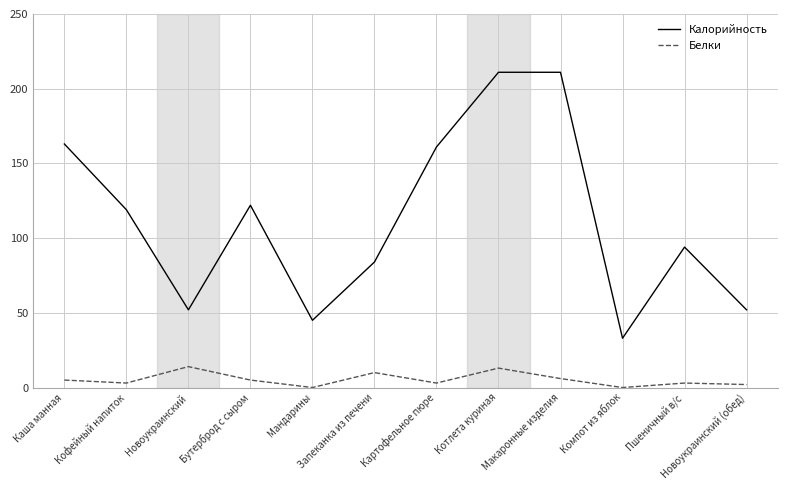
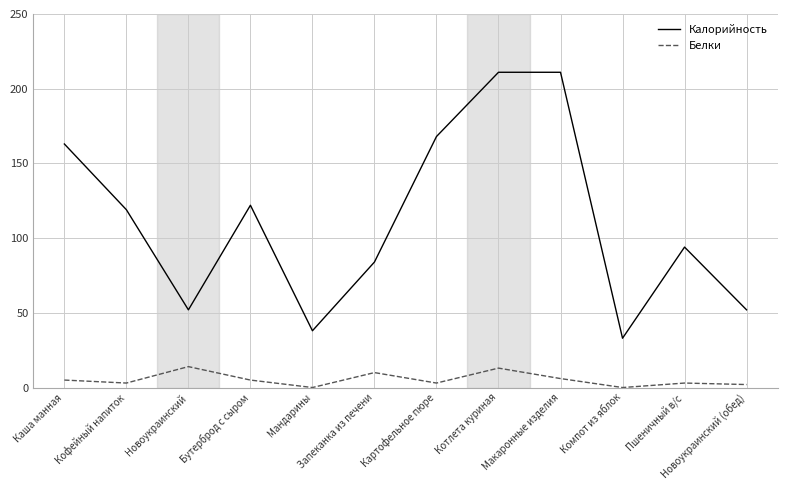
  {
    "Калорийность": {
      "Каша манная": 163,
      "Кофейный напиток": 119,
      "Новоукраинский": 52,
      "Бутерброд с сыром": 122,
-     "Мандарины": 45,
+     "Мандарины": 38,
      "Запеканка из печени": 84,
-     "Картофельное пюре": 161,
+     "Картофельное пюре": 168,
      "Котлета куриная": 211,
      "Макаронные изделия": 211,
      "Компот из яблок": 33,
      "Пшеничный в/с": 94,
      "Новоукраинский (обед)": 52
    },
    "Белки": {
      "Каша манная": 5,
      "Кофейный напиток": 3,
      "Новоукраинский": 14,
      "Бутерброд с сыром": 5,
      "Мандарины": 0,
      "Запеканка из печени": 10,
      "Картофельное пюре": 3,
      "Котлета куриная": 13,
      "Макаронные изделия": 6,
      "Компот из яблок": 0,
      "Пшеничный в/с": 3,
      "Новоукраинский (обед)": 2
    }
  }
